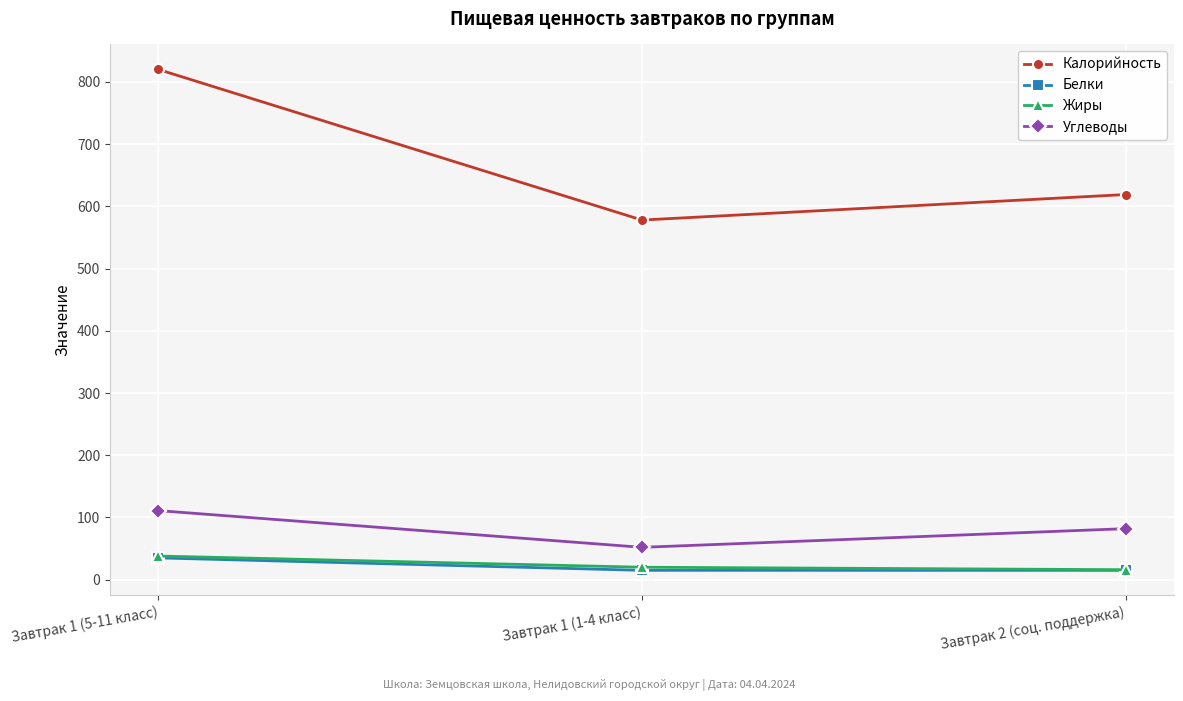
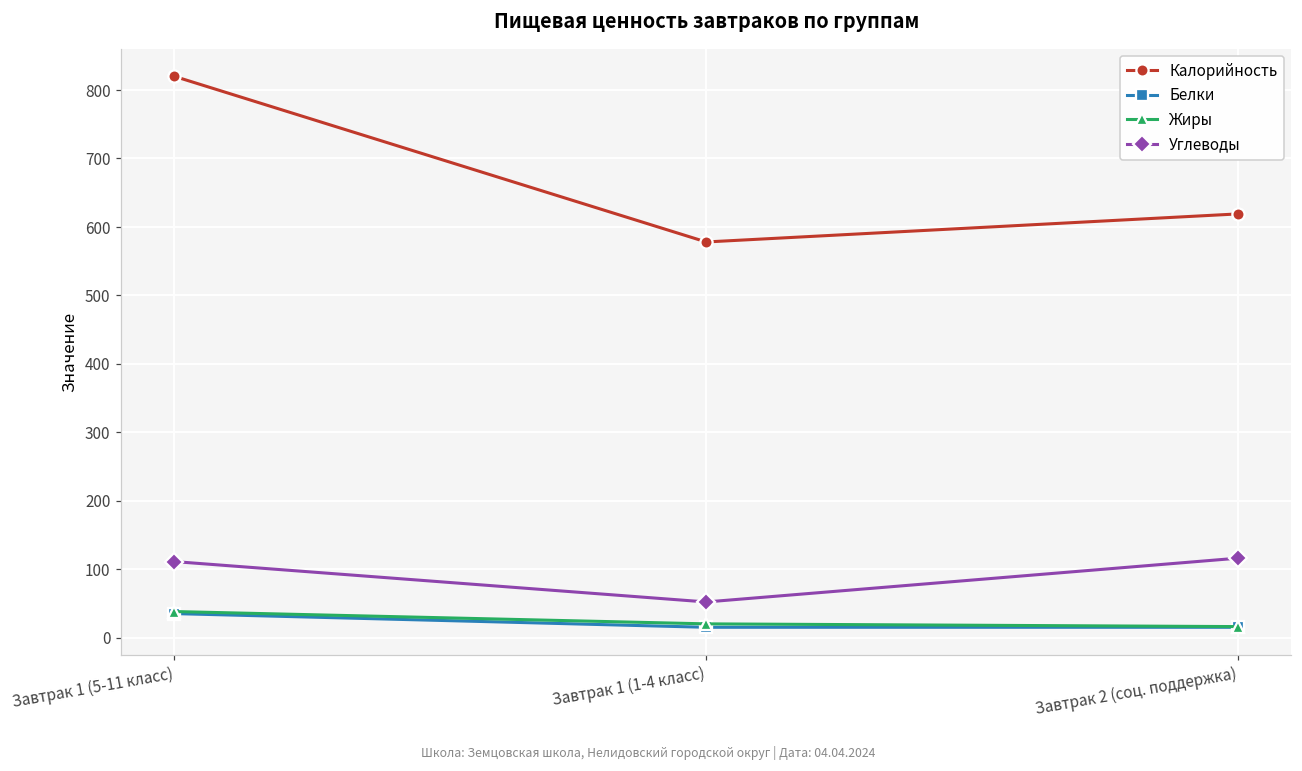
  {
    "Калорийность": {
      "Завтрак 1 (5-11 класс)": 820,
      "Завтрак 1 (1-4 класс)": 580,
      "Завтрак 2 (соц. поддержка)": 620
    },
    "Белки": {
      "Завтрак 1 (1-4 класс)": 20
    },
    "Жиры": {
      "Завтрак 1 (1-4 класс)": 20
    },
    "Углеводы": {
      "Завтрак 1 (5-11 класс)": 110,
      "Завтрак 1 (1-4 класс)": 50,
-     "Завтрак 2 (соц. поддержка)": 80
+     "Завтрак 2 (соц. поддержка)": 120
    }
  }
